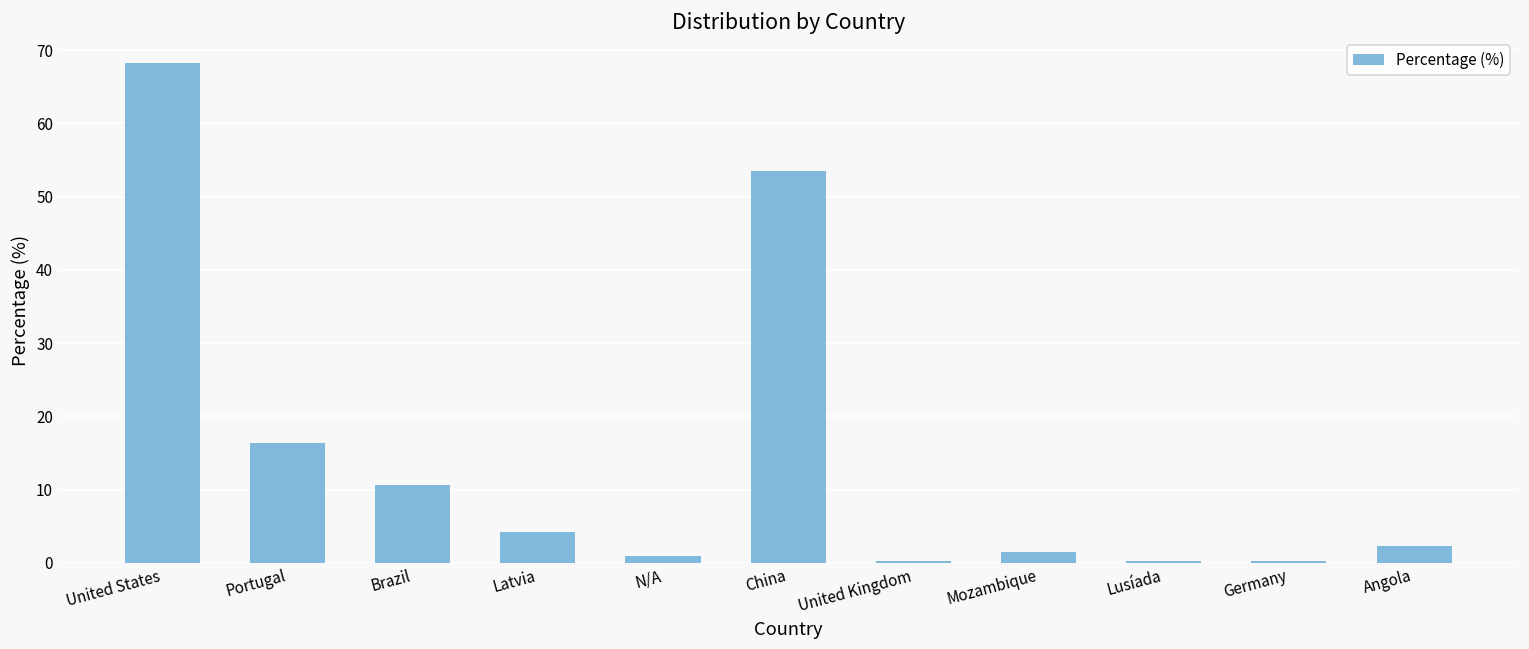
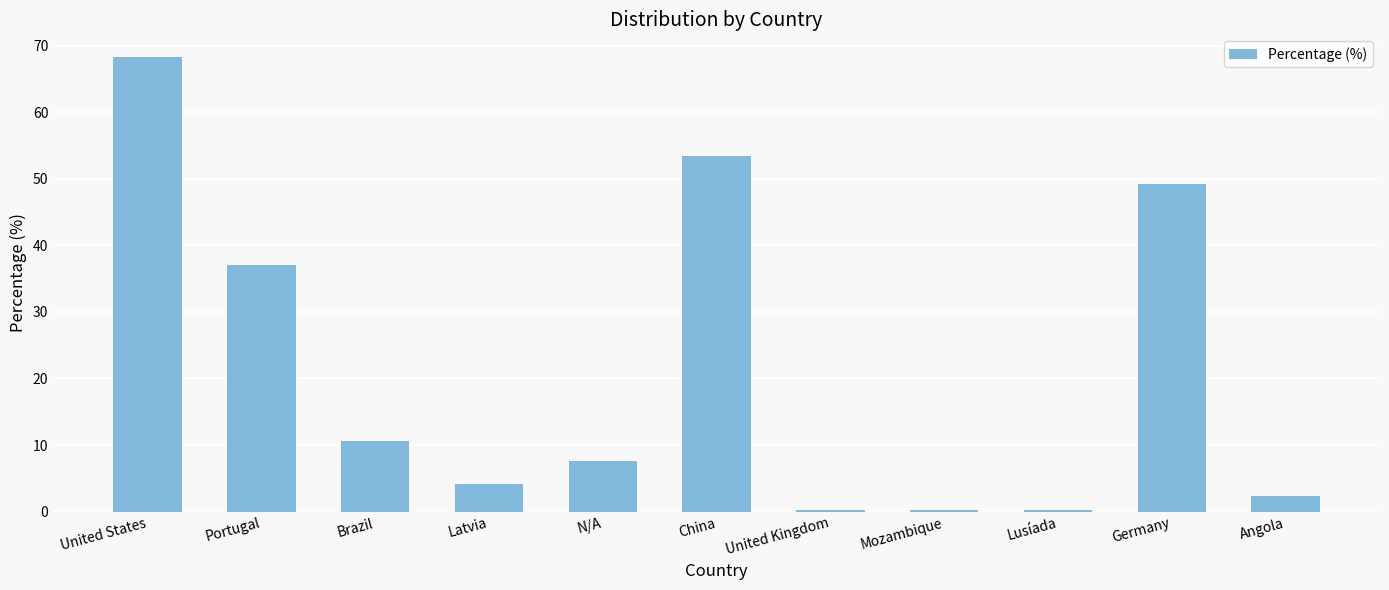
  {
    "United States": 68,
-   "Portugal": 16,
+   "Portugal": 37,
    "Brazil": 11,
    "Latvia": 4,
-   "N/A": 1,
+   "N/A": 8,
    "China": 53,
-   "Mozambique": 2,
-   "Germany": 0,
+   "Mozambique": 0,
+   "Germany": 49,
    "Angola": 2
  }
